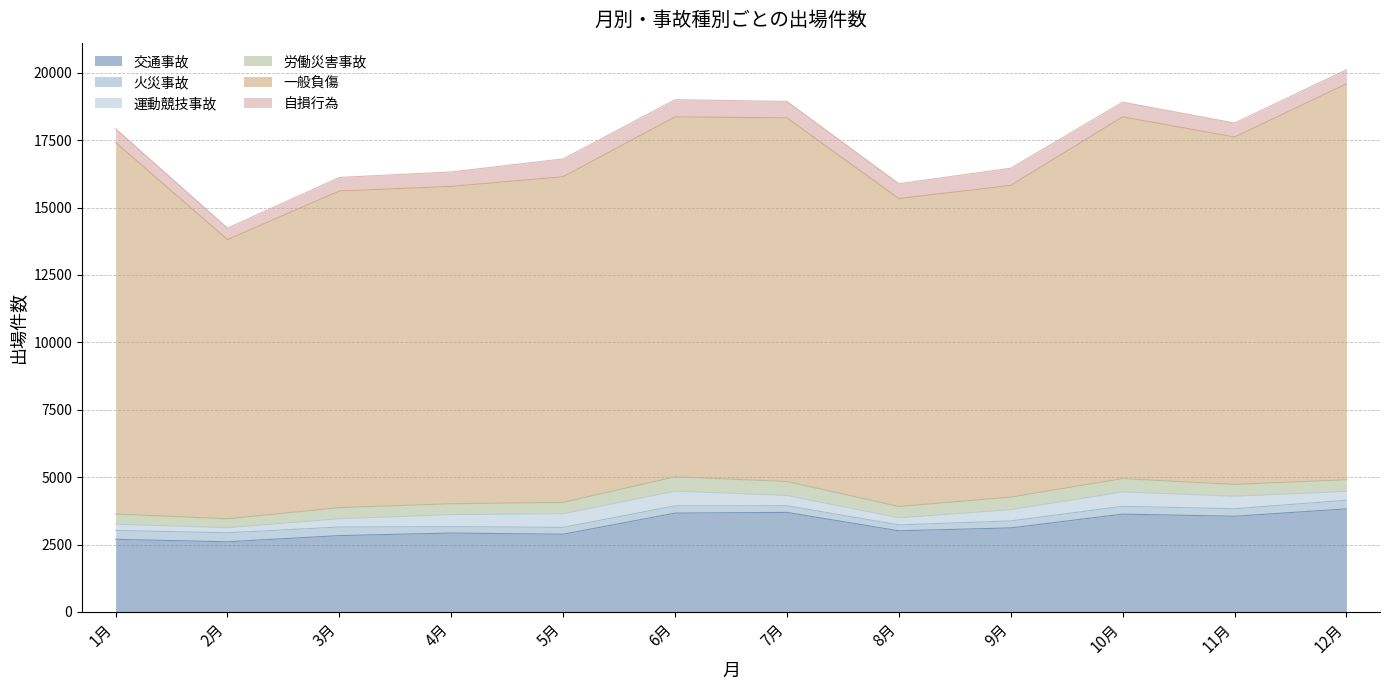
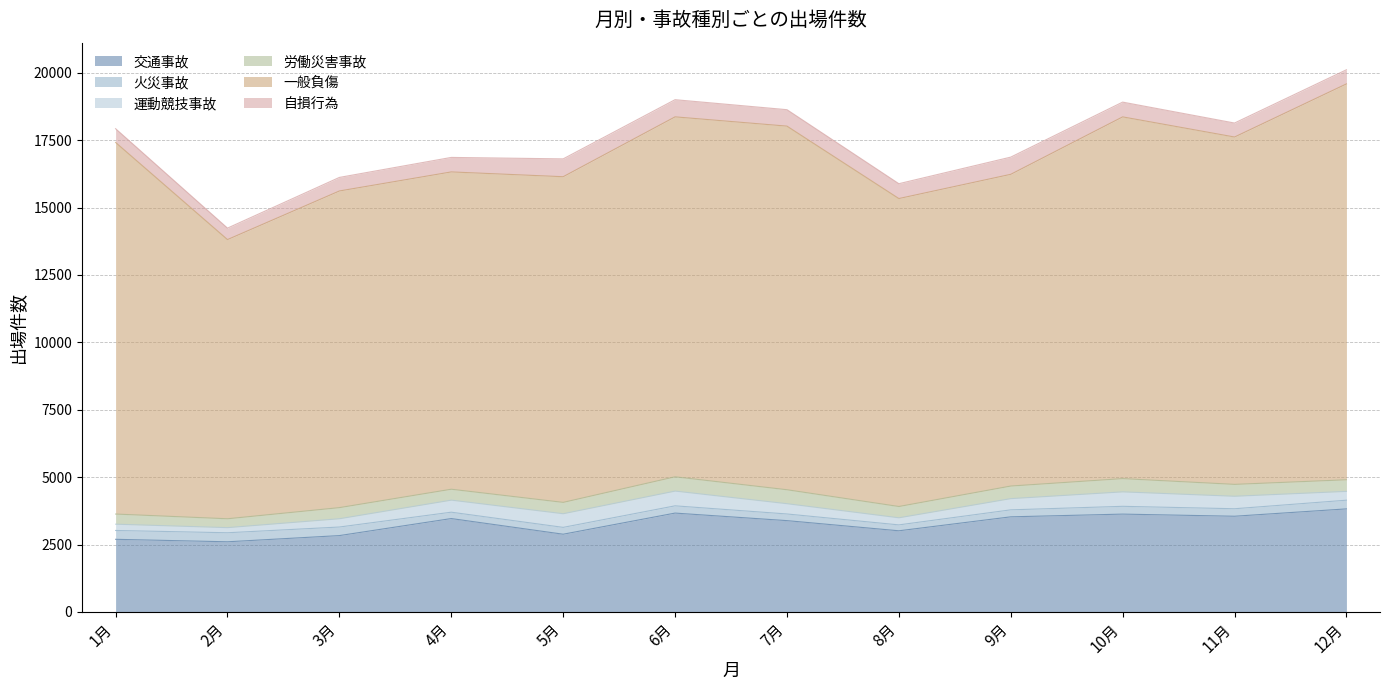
  {
    "交通事故": {
      "1月": 2700,
      "2月": 2600,
      "3月": 2800,
-     "4月": 2900,
+     "4月": 3500,
      "5月": 2900,
      "6月": 3700,
-     "7月": 3700,
+     "7月": 3400,
      "8月": 3000,
-     "9月": 3100,
+     "9月": 3500,
      "10月": 3600,
      "11月": 3500,
      "12月": 3800
    }
  }
